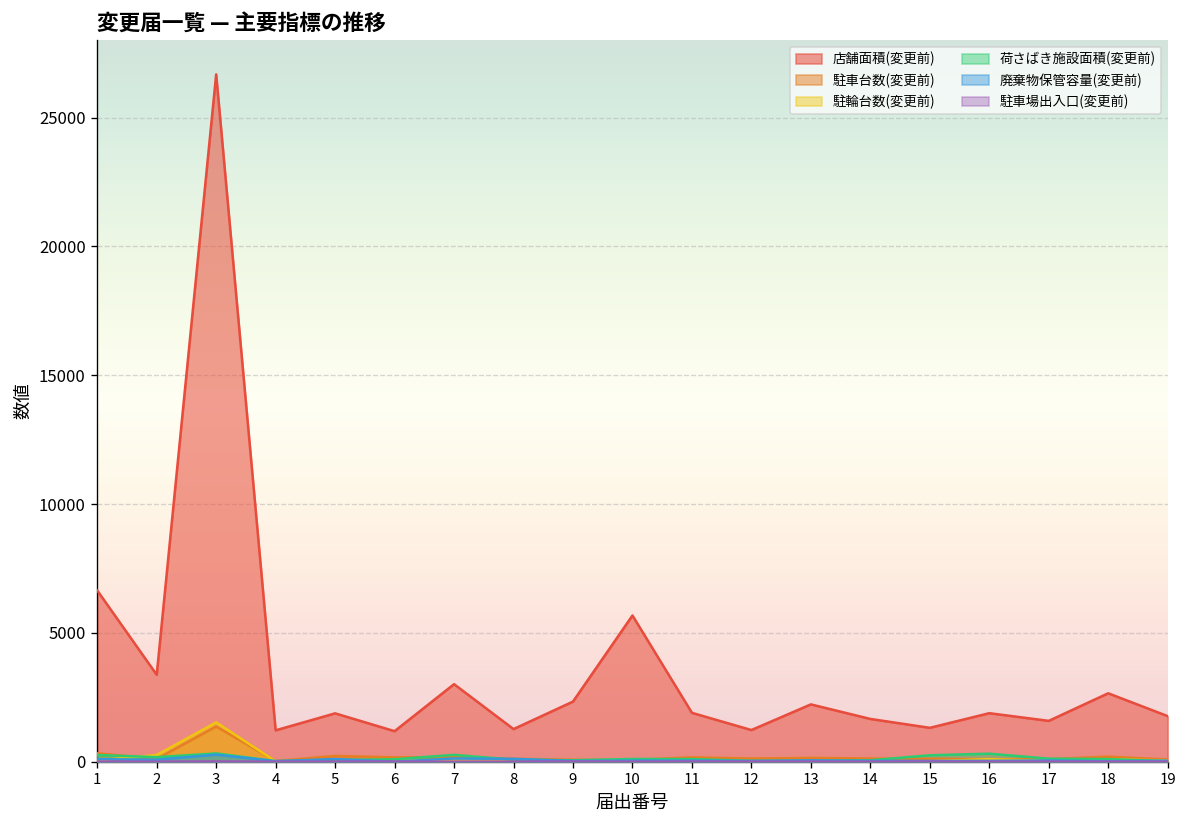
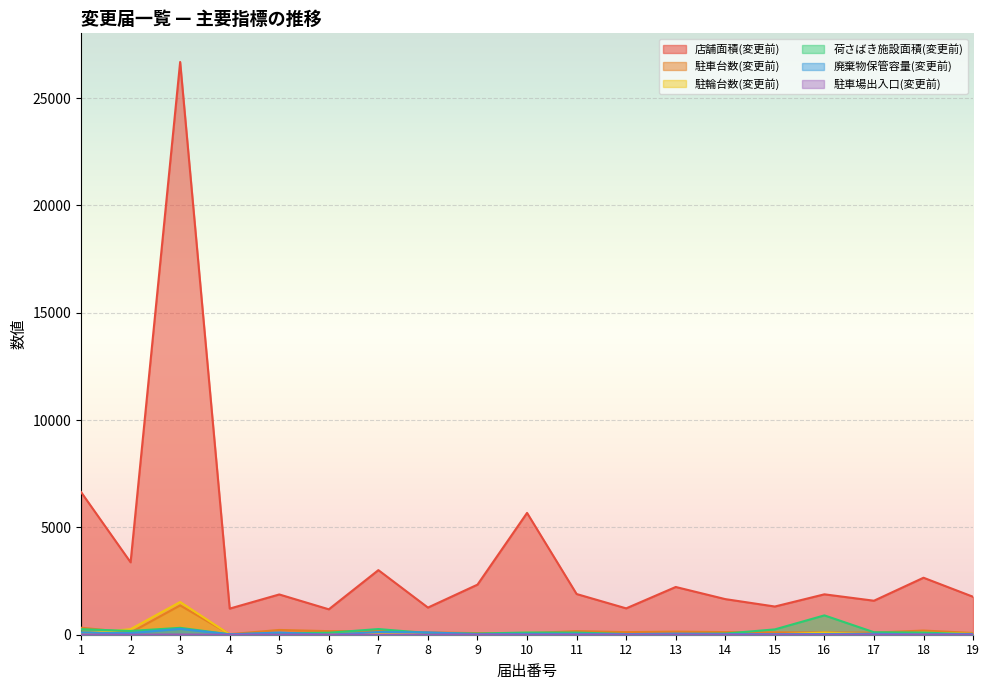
  {
    "荷さばき施設面積(変更前)": {
      "15": 200,
-     "16": 300
+     "16": 900
    },
    "駐車場出入口(変更前)": {
      "3": 0
    }
  }
